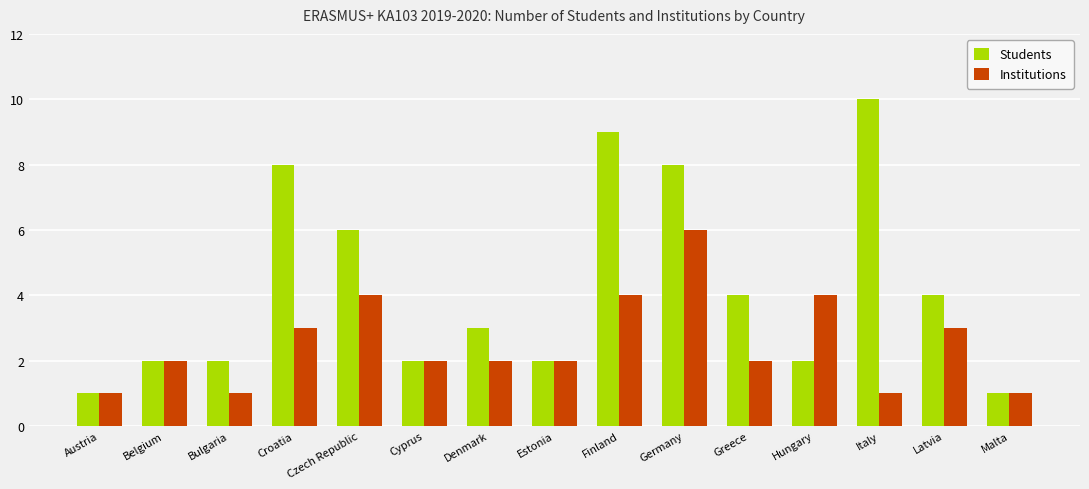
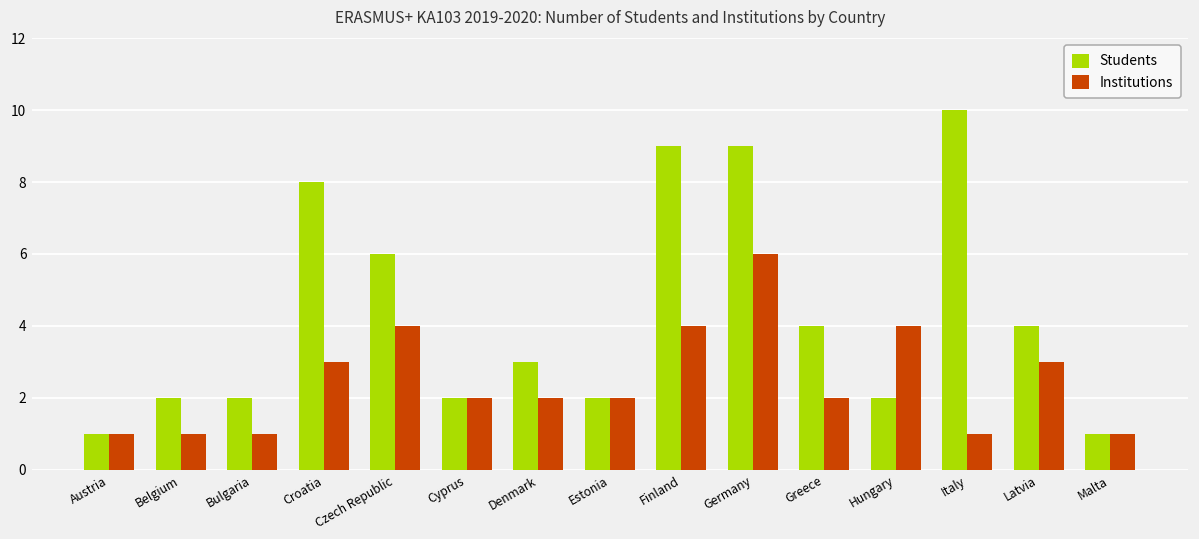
  {
    "Students": {
      "Austria": 1,
      "Belgium": 2,
      "Bulgaria": 2,
      "Croatia": 8,
      "Czech Republic": 6,
      "Cyprus": 2,
      "Denmark": 3,
      "Estonia": 2,
      "Finland": 9,
-     "Germany": 8,
+     "Germany": 9,
      "Greece": 4,
      "Hungary": 2,
      "Italy": 10,
      "Latvia": 4,
      "Malta": 1
    },
    "Institutions": {
      "Austria": 1,
-     "Belgium": 2,
+     "Belgium": 1,
      "Bulgaria": 1,
      "Croatia": 3,
      "Czech Republic": 4,
      "Cyprus": 2,
      "Denmark": 2,
      "Estonia": 2,
      "Finland": 4,
      "Germany": 6,
      "Greece": 2,
      "Hungary": 4,
      "Italy": 1,
      "Latvia": 3,
      "Malta": 1
    }
  }
